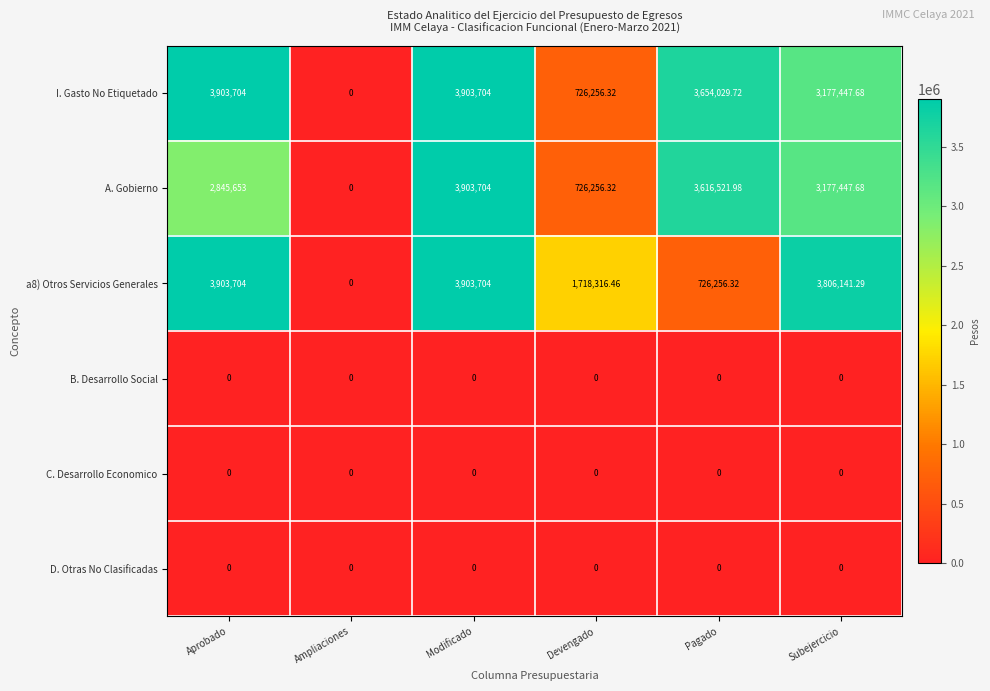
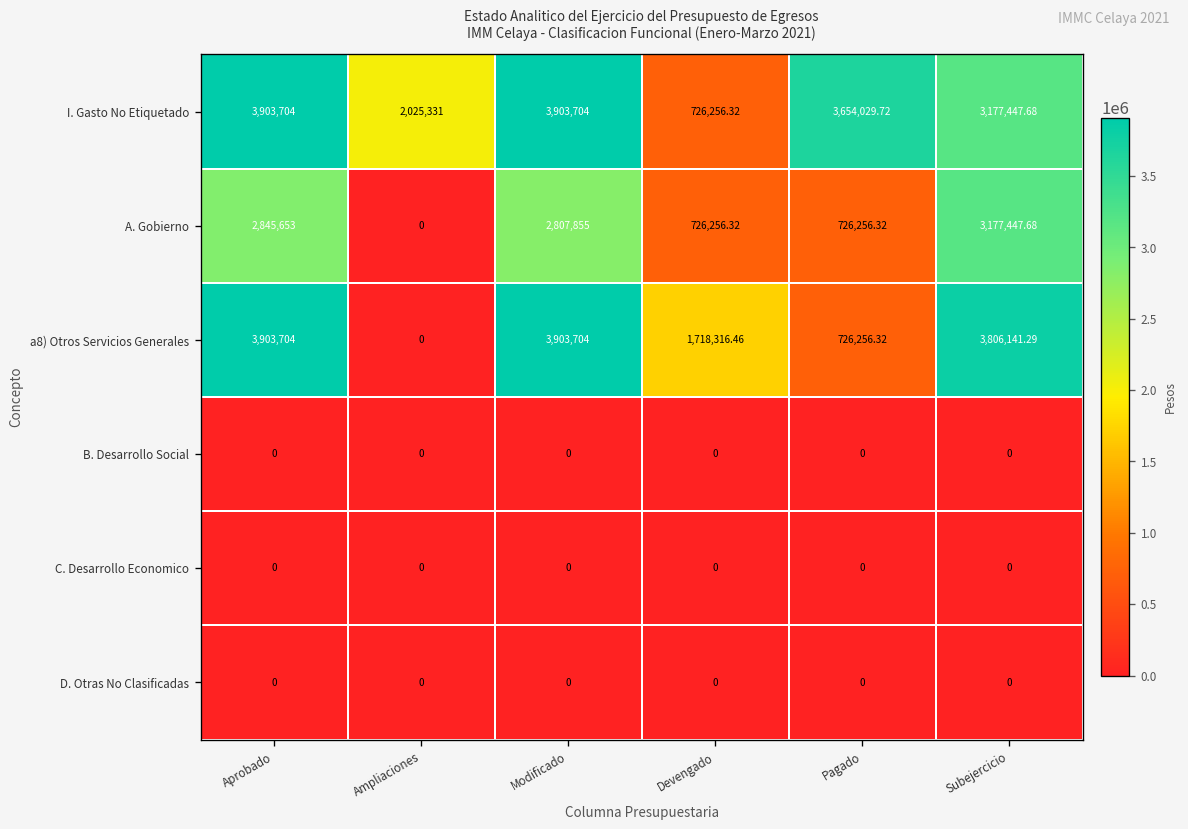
  {
    "I. Gasto No Etiquetado": {
      "Aprobado": "3,903,704",
-     "Ampliaciones": "0",
+     "Ampliaciones": "2,025,331",
      "Modificado": "3,903,704",
      "Devengado": "726,256.32",
      "Pagado": "3,654,029.72",
      "Subejercicio": "3,177,447.68"
    },
    "A. Gobierno": {
      "Aprobado": "2,845,653",
      "Ampliaciones": "0",
-     "Modificado": "3,903,704",
+     "Modificado": "2,807,855",
      "Devengado": "726,256.32",
-     "Pagado": "3,616,521.98",
+     "Pagado": "726,256.32",
      "Subejercicio": "3,177,447.68"
    },
    "a8) Otros Servicios Generales": {
      "Aprobado": "3,903,704",
      "Ampliaciones": "0",
      "Modificado": "3,903,704",
      "Devengado": "1,718,316.46",
      "Pagado": "726,256.32",
      "Subejercicio": "3,806,141.29"
    },
    "B. Desarrollo Social": {
      "Aprobado": "0",
      "Ampliaciones": "0",
      "Modificado": "0",
      "Devengado": "0",
      "Pagado": "0",
      "Subejercicio": "0"
    },
    "C. Desarrollo Economico": {
      "Aprobado": "0",
      "Ampliaciones": "0",
      "Modificado": "0",
      "Devengado": "0",
      "Pagado": "0",
      "Subejercicio": "0"
    },
    "D. Otras No Clasificadas": {
      "Aprobado": "0",
      "Ampliaciones": "0",
      "Modificado": "0",
      "Devengado": "0",
      "Pagado": "0",
      "Subejercicio": "0"
    }
  }
